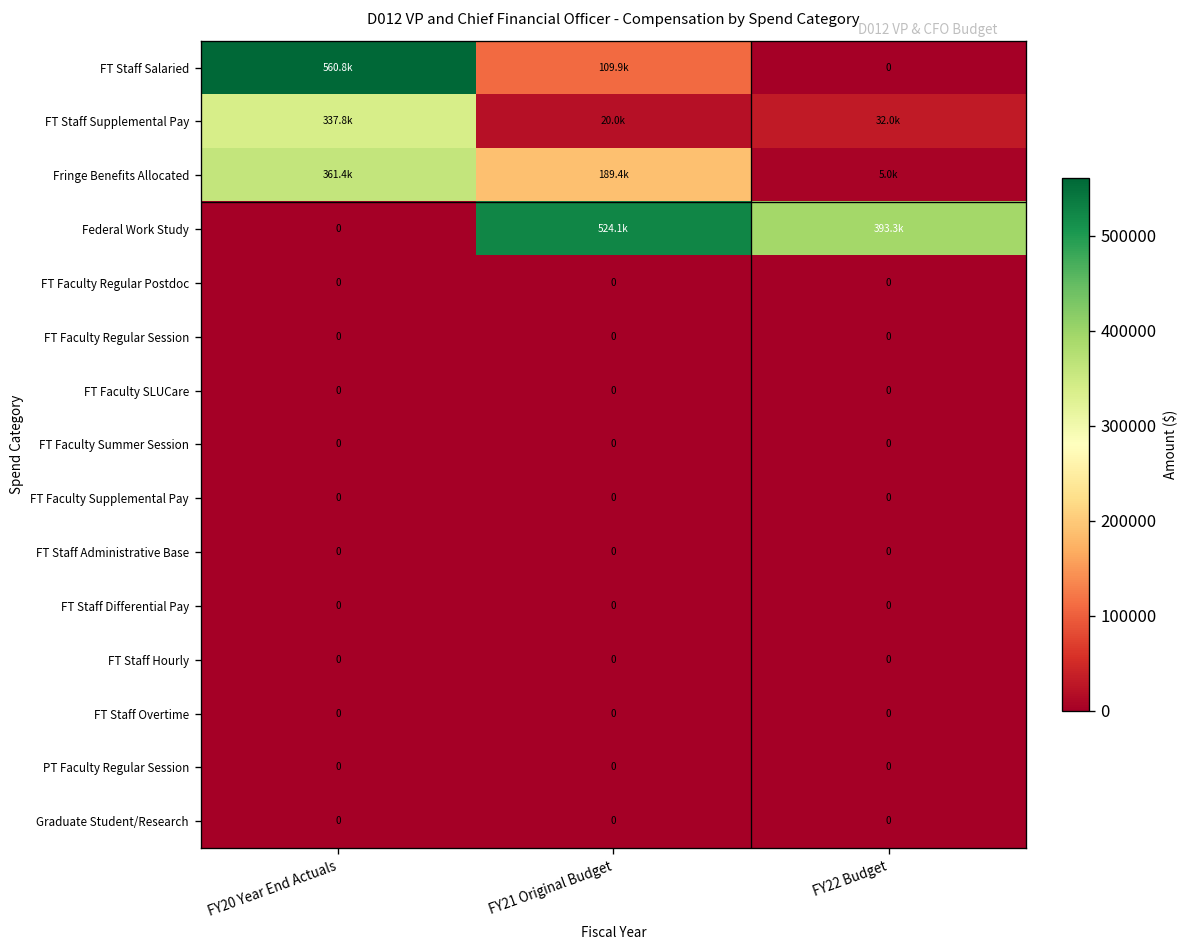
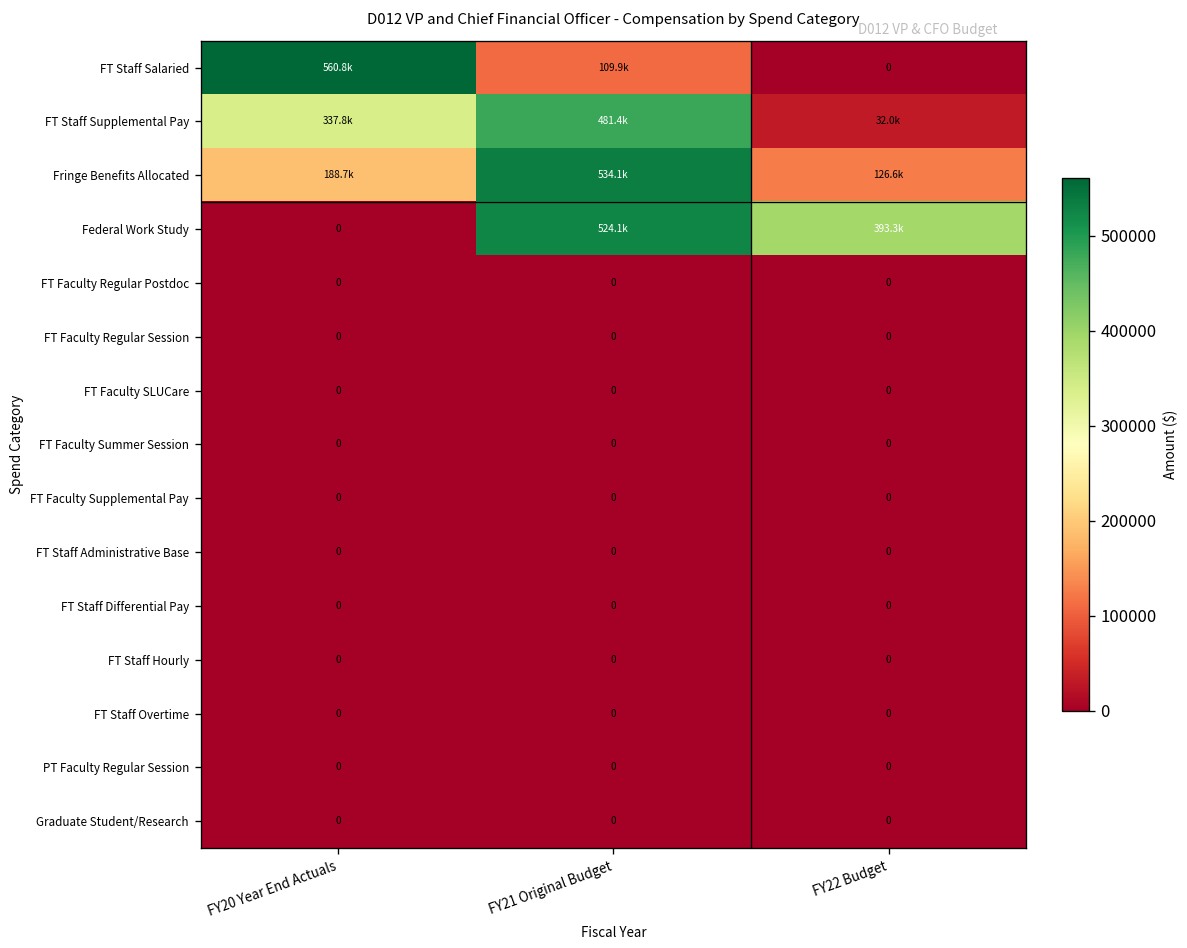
  {
    "FT Staff Salaried": {
      "FY20 Year End Actuals": "560.8k",
      "FY21 Original Budget": "109.9k",
      "FY22 Budget": "0"
    },
    "FT Staff Supplemental Pay": {
      "FY20 Year End Actuals": "337.8k",
-     "FY21 Original Budget": "20.0k",
+     "FY21 Original Budget": "481.4k",
      "FY22 Budget": "32.0k"
    },
    "Fringe Benefits Allocated": {
-     "FY20 Year End Actuals": "361.4k",
-     "FY21 Original Budget": "189.4k",
-     "FY22 Budget": "5.0k"
+     "FY20 Year End Actuals": "188.7k",
+     "FY21 Original Budget": "534.1k",
+     "FY22 Budget": "126.6k"
    },
    "Federal Work Study": {
      "FY20 Year End Actuals": "0",
      "FY21 Original Budget": "524.1k",
      "FY22 Budget": "393.3k"
    },
    "FT Faculty Regular Postdoc": {
      "FY20 Year End Actuals": "0",
      "FY21 Original Budget": "0",
      "FY22 Budget": "0"
    },
    "FT Faculty Regular Session": {
      "FY20 Year End Actuals": "0",
      "FY21 Original Budget": "0",
      "FY22 Budget": "0"
    },
    "FT Faculty SLUCare": {
      "FY20 Year End Actuals": "0",
      "FY21 Original Budget": "0",
      "FY22 Budget": "0"
    },
    "FT Faculty Summer Session": {
      "FY20 Year End Actuals": "0",
      "FY21 Original Budget": "0",
      "FY22 Budget": "0"
    },
    "FT Faculty Supplemental Pay": {
      "FY20 Year End Actuals": "0",
      "FY21 Original Budget": "0",
      "FY22 Budget": "0"
    },
    "FT Staff Administrative Base": {
      "FY20 Year End Actuals": "0",
      "FY21 Original Budget": "0",
      "FY22 Budget": "0"
    },
    "FT Staff Differential Pay": {
      "FY20 Year End Actuals": "0",
      "FY21 Original Budget": "0",
      "FY22 Budget": "0"
    },
    "FT Staff Hourly": {
      "FY20 Year End Actuals": "0",
      "FY21 Original Budget": "0",
      "FY22 Budget": "0"
    },
    "FT Staff Overtime": {
      "FY20 Year End Actuals": "0",
      "FY21 Original Budget": "0",
      "FY22 Budget": "0"
    },
    "PT Faculty Regular Session": {
      "FY20 Year End Actuals": "0",
      "FY21 Original Budget": "0",
      "FY22 Budget": "0"
    },
    "Graduate Student/Research": {
      "FY20 Year End Actuals": "0",
      "FY21 Original Budget": "0",
      "FY22 Budget": "0"
    }
  }
